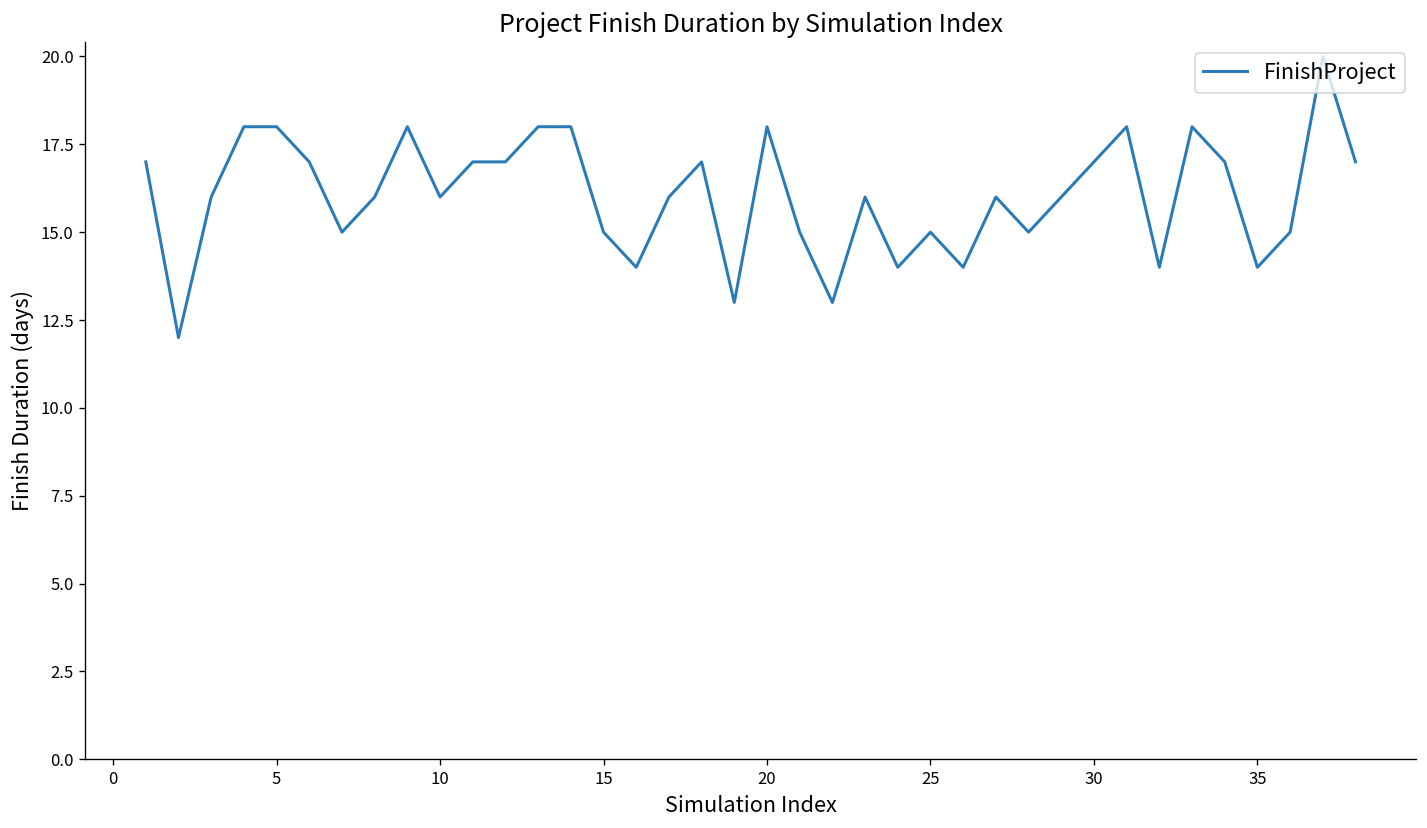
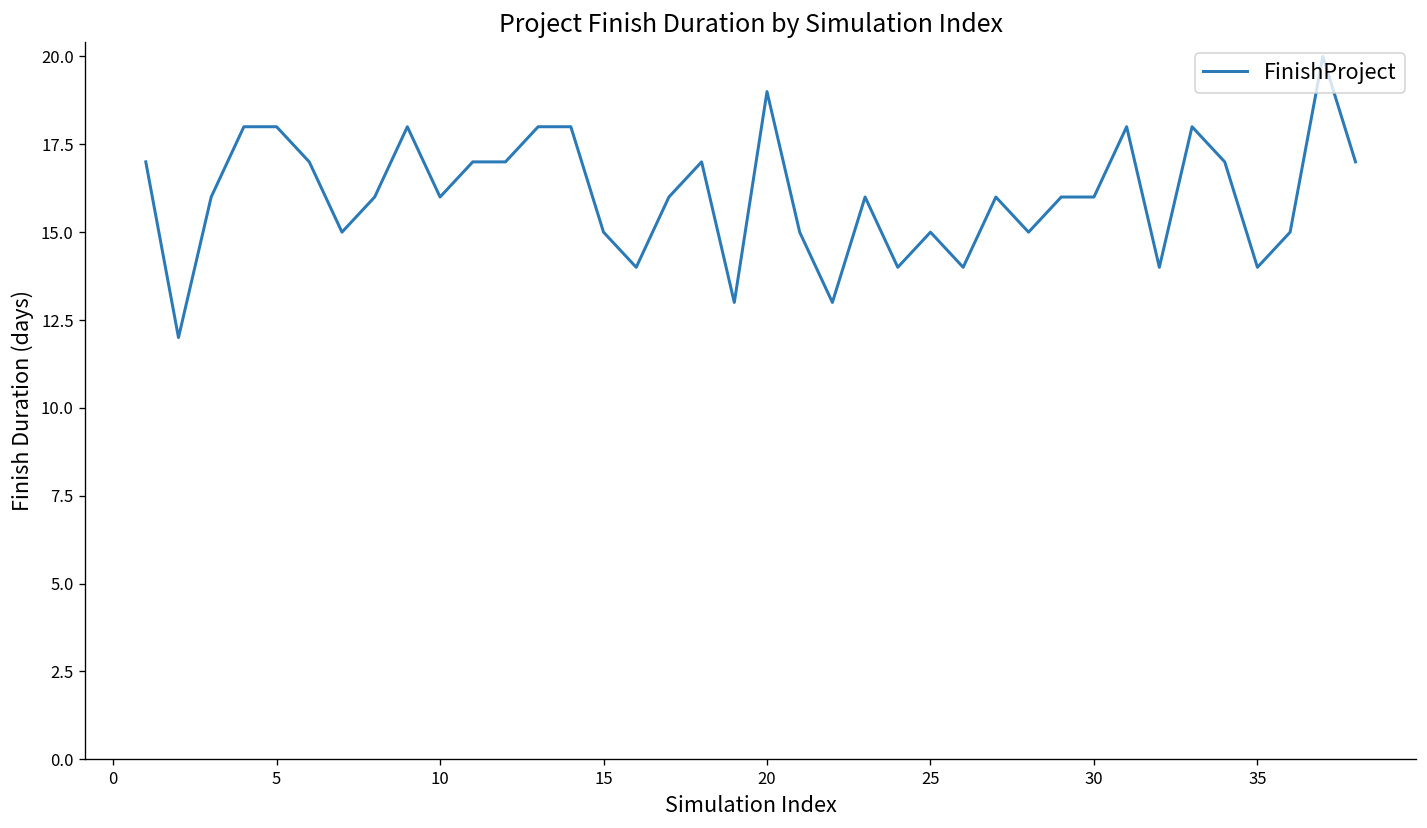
  {
    "5": 18,
    "10": 16,
    "15": 15,
-   "20": 18,
+   "20": 19,
    "25": 15,
-   "30": 17,
+   "30": 16,
    "35": 14
  }
